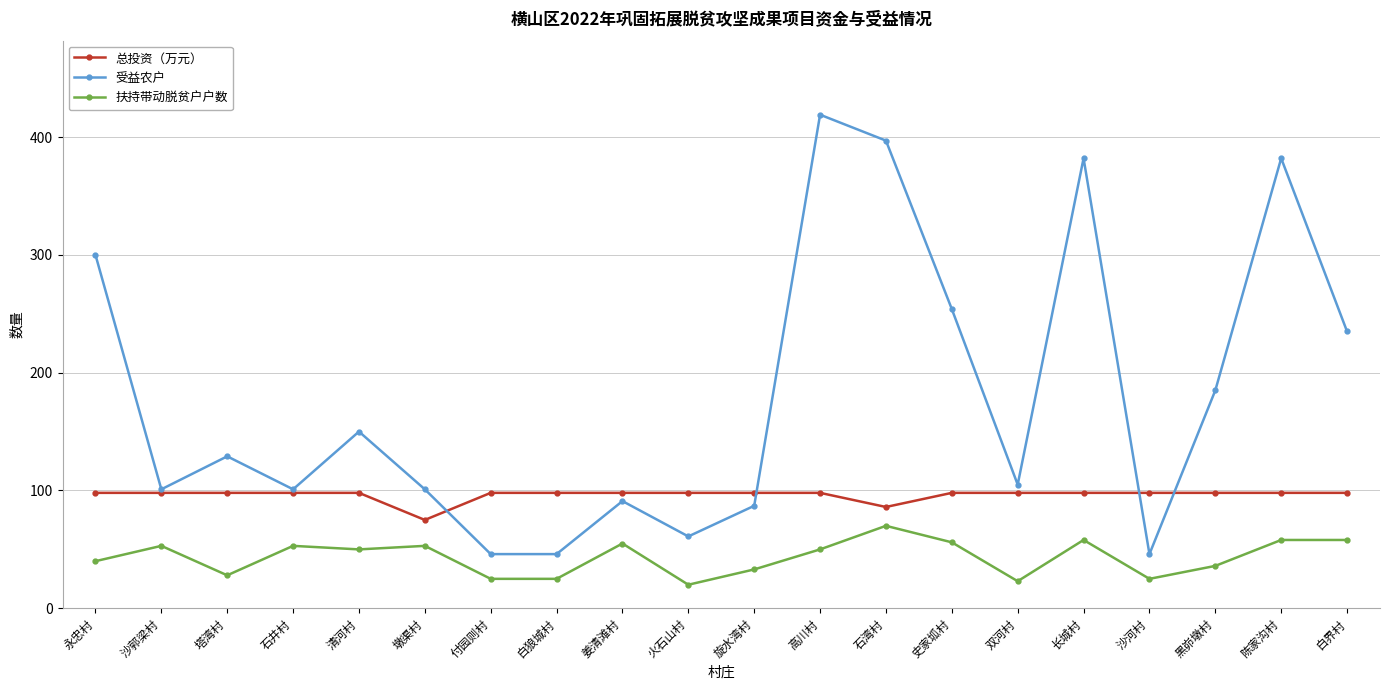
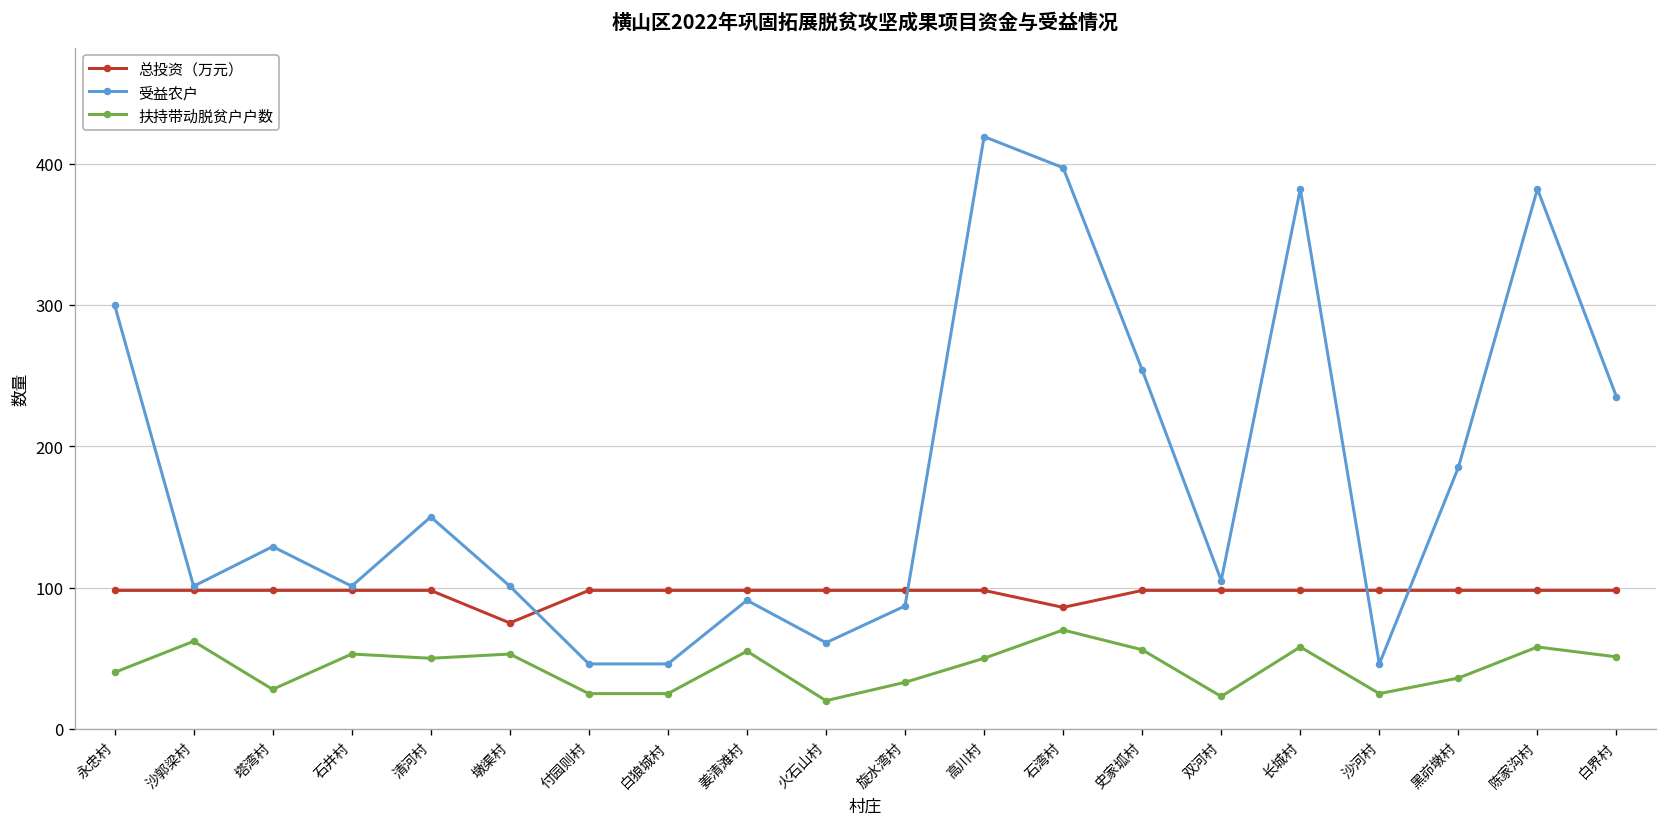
  {
    "总投资（万元）": {
      "永忠村": 98,
      "沙郭梁村": 98,
      "塔湾村": 98,
      "石井村": 98,
      "清河村": 98,
      "墩渠村": 75,
      "付园则村": 98,
      "白狼城村": 98,
      "姜清滩村": 98,
      "火石山村": 98,
      "旋水湾村": 98,
      "高川村": 98,
      "石湾村": 86,
      "史家坬村": 98,
      "双河村": 98,
      "长城村": 98,
      "沙河村": 98,
      "黑峁墩村": 98,
      "陈家沟村": 98,
      "白界村": 98
    },
    "受益农户": {
      "永忠村": 300,
      "沙郭梁村": 101,
      "塔湾村": 129,
      "石井村": 101,
      "清河村": 150,
      "墩渠村": 101,
      "付园则村": 46,
      "白狼城村": 46,
      "姜清滩村": 91,
      "火石山村": 61,
      "旋水湾村": 87,
      "高川村": 419,
      "石湾村": 397,
      "史家坬村": 254,
      "双河村": 105,
      "长城村": 382,
      "沙河村": 46,
      "黑峁墩村": 185,
      "陈家沟村": 382,
      "白界村": 235
    },
    "扶持带动脱贫户户数": {
      "永忠村": 40,
-     "沙郭梁村": 53,
+     "沙郭梁村": 62,
      "塔湾村": 28,
      "石井村": 53,
      "清河村": 50,
      "墩渠村": 53,
      "付园则村": 25,
      "白狼城村": 25,
      "姜清滩村": 55,
      "火石山村": 20,
      "旋水湾村": 33,
      "高川村": 50,
      "石湾村": 70,
      "史家坬村": 56,
      "双河村": 23,
      "长城村": 58,
      "沙河村": 25,
      "黑峁墩村": 36,
      "陈家沟村": 58,
-     "白界村": 58
+     "白界村": 51
    }
  }
